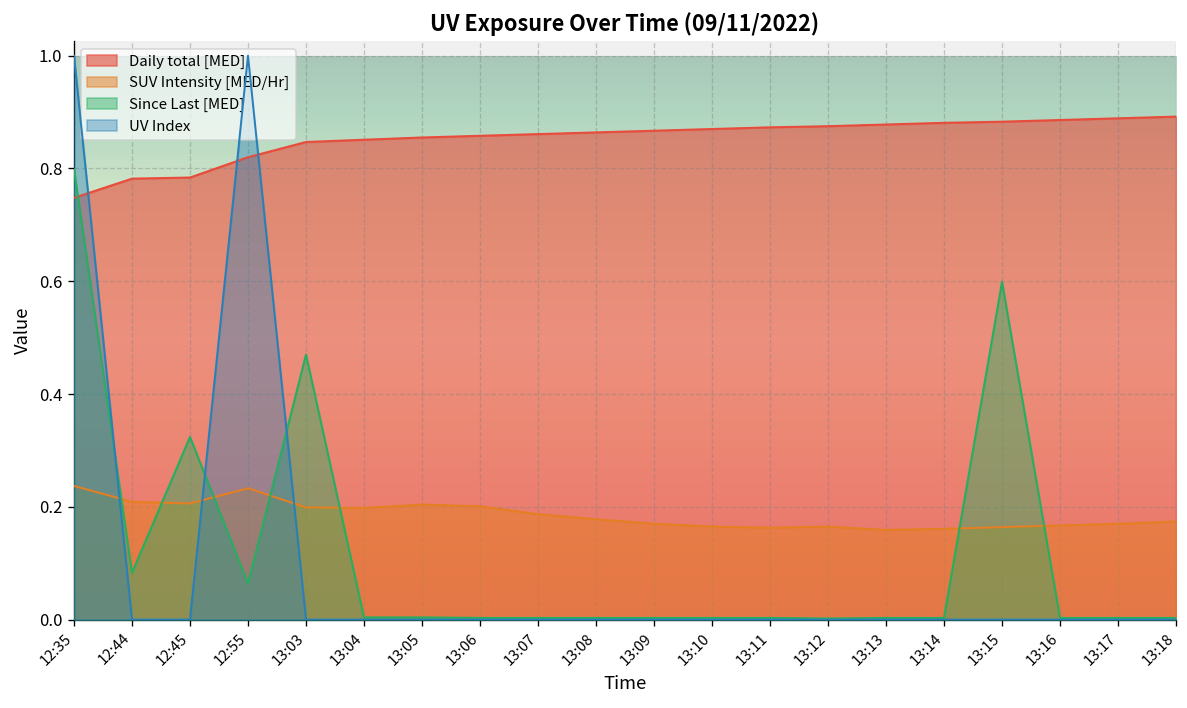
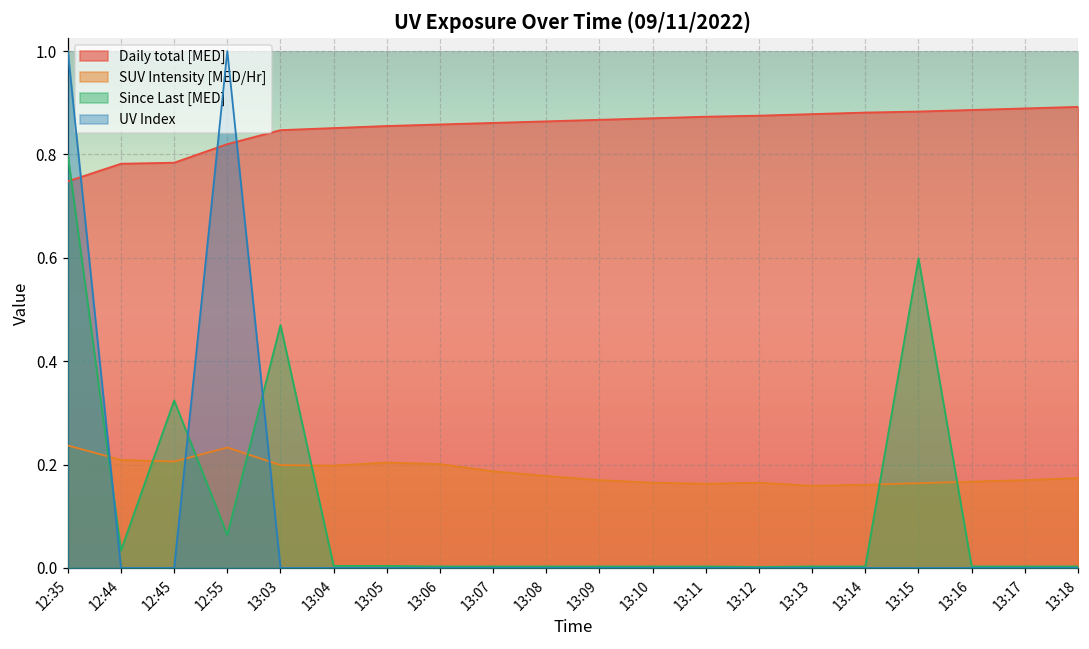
  {
    "Since Last [MED]": {
      "12:35": 0.80,
-     "12:44": 0.08,
+     "12:44": 0.03,
      "12:45": 0.32,
      "12:55": 0.06,
      "13:03": 0.47,
      "13:15": 0.60
    },
    "UV Index": {
      "12:35": 1.00,
      "12:44": 0.00,
      "12:45": 0.00,
      "13:03": 0.00,
      "13:15": 0.00
    }
  }
